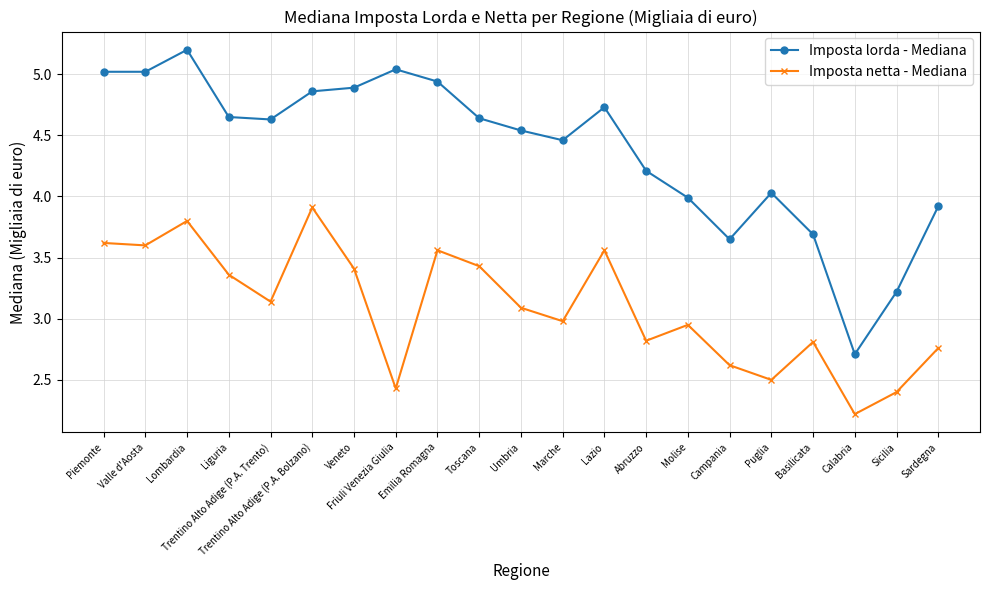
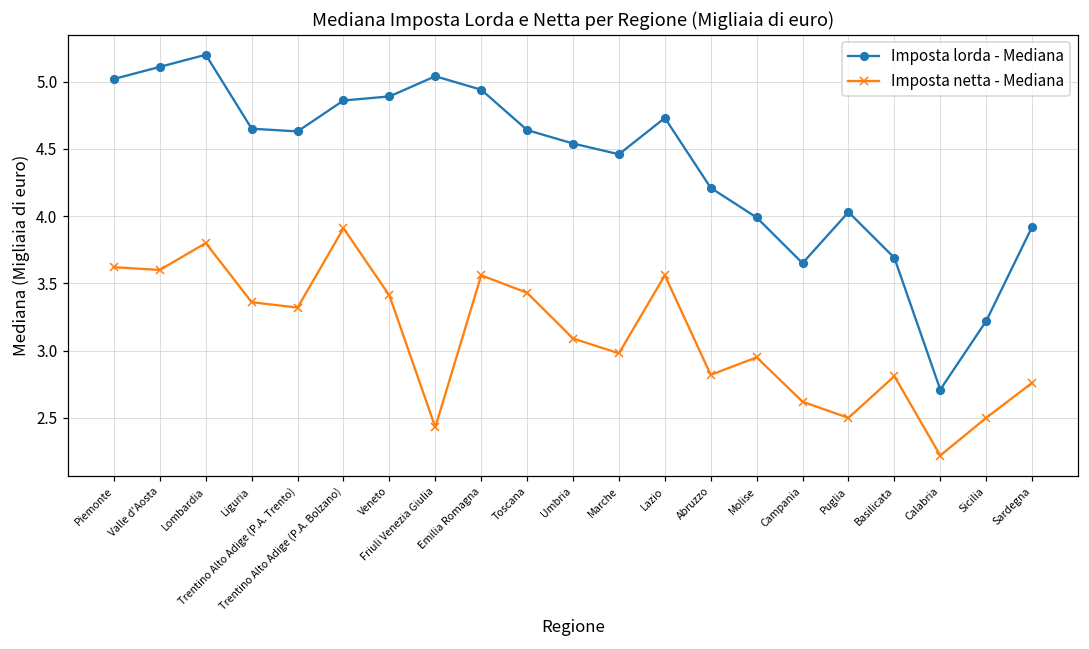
  {
    "Imposta lorda - Mediana": {
      "Piemonte": 5.02,
-     "Valle d'Aosta": 5.02,
+     "Valle d'Aosta": 5.11,
      "Lombardia": 5.20,
      "Liguria": 4.65,
      "Trentino Alto Adige (P.A. Trento)": 4.63,
      "Trentino Alto Adige (P.A. Bolzano)": 4.86,
      "Veneto": 4.89,
      "Friuli Venezia Giulia": 5.04,
      "Emilia Romagna": 4.94,
      "Toscana": 4.64,
      "Umbria": 4.54,
      "Marche": 4.46,
      "Lazio": 4.73,
      "Abruzzo": 4.21,
      "Molise": 3.99,
      "Campania": 3.65,
      "Puglia": 4.03,
      "Basilicata": 3.69,
      "Calabria": 2.71,
      "Sicilia": 3.22,
      "Sardegna": 3.92
    },
    "Imposta netta - Mediana": {
      "Piemonte": 3.62,
      "Valle d'Aosta": 3.60,
      "Lombardia": 3.80,
      "Liguria": 3.36,
-     "Trentino Alto Adige (P.A. Trento)": 3.14,
+     "Trentino Alto Adige (P.A. Trento)": 3.32,
      "Trentino Alto Adige (P.A. Bolzano)": 3.91,
      "Veneto": 3.41,
      "Friuli Venezia Giulia": 2.43,
      "Emilia Romagna": 3.56,
      "Toscana": 3.43,
      "Umbria": 3.09,
      "Marche": 2.98,
      "Lazio": 3.56,
      "Abruzzo": 2.82,
      "Molise": 2.95,
      "Campania": 2.62,
      "Puglia": 2.50,
      "Basilicata": 2.81,
      "Calabria": 2.22,
-     "Sicilia": 2.4,
+     "Sicilia": 2.5,
      "Sardegna": 2.76
    }
  }
